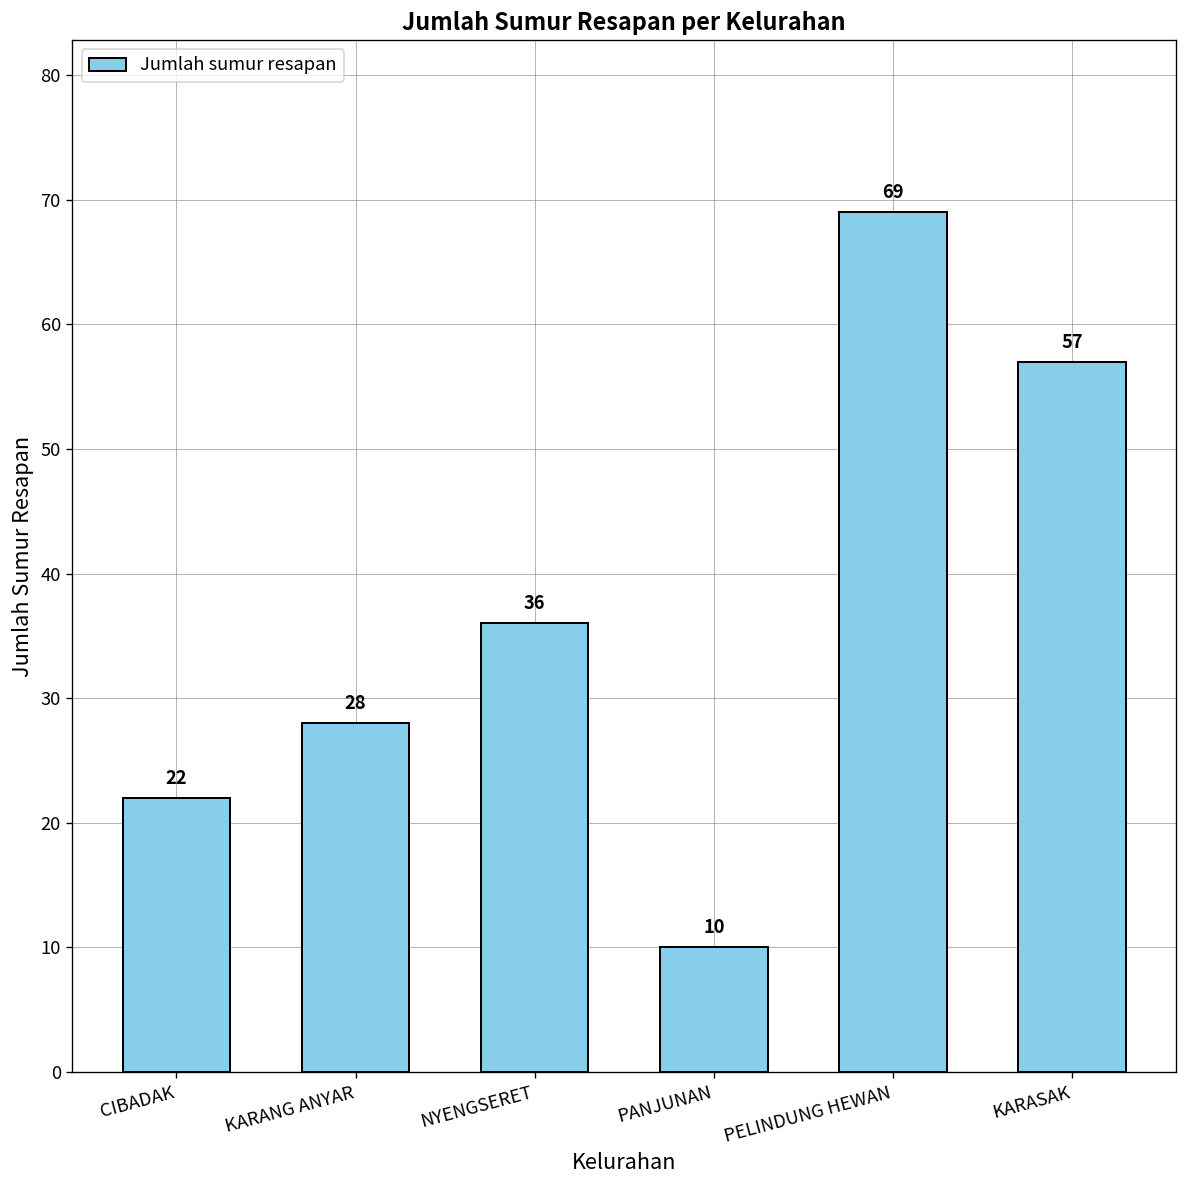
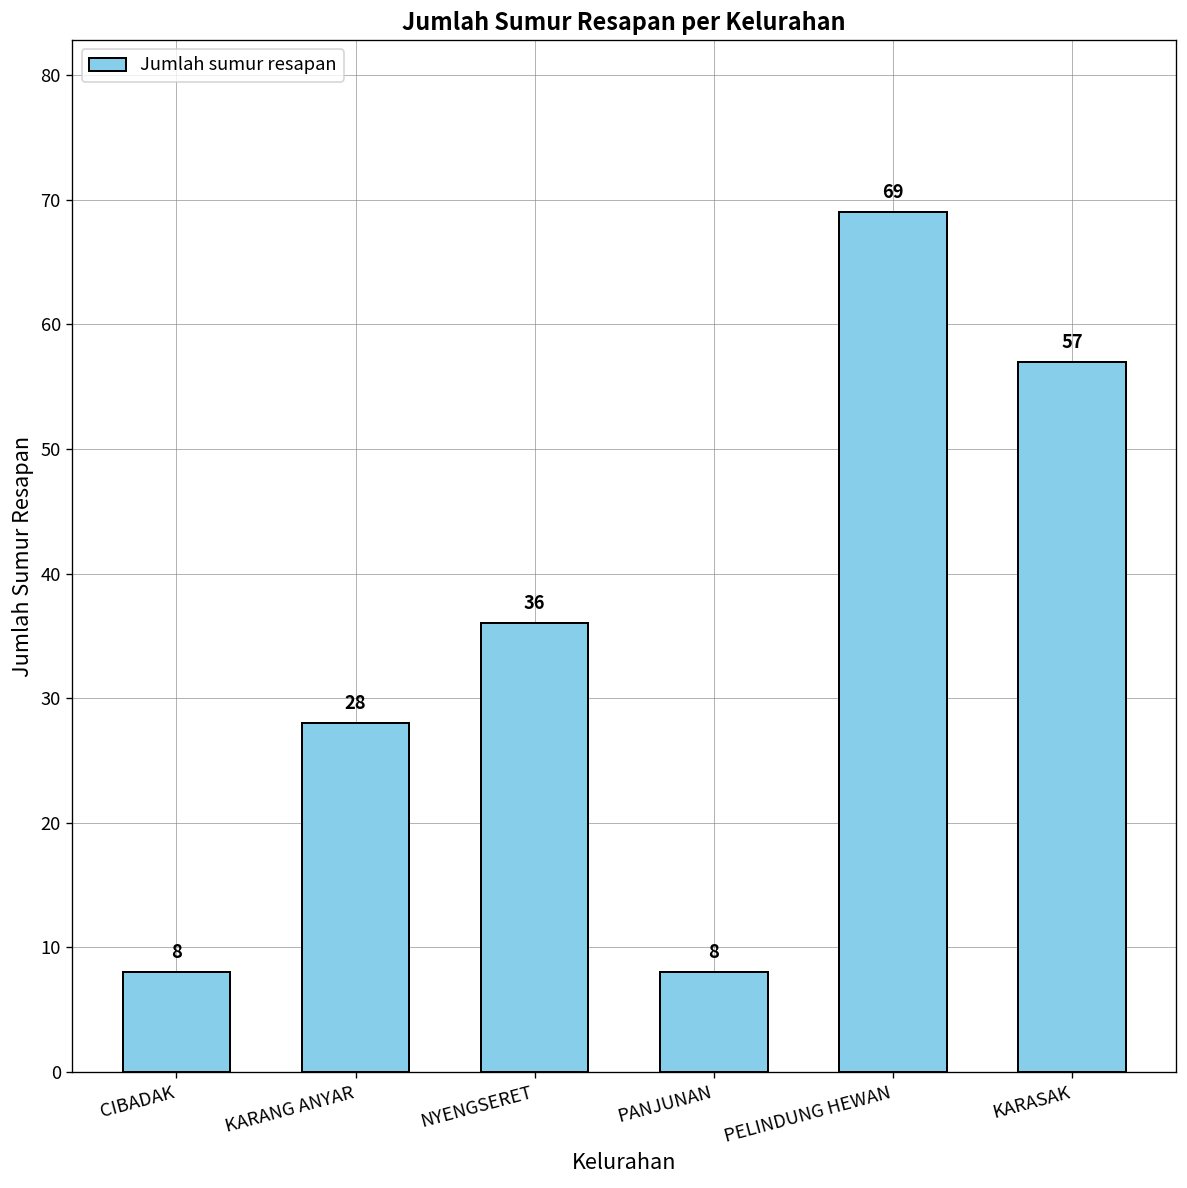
  {
-   "CIBADAK": 22,
+   "CIBADAK": 8,
    "KARANG ANYAR": 28,
    "NYENGSERET": 36,
-   "PANJUNAN": 10,
+   "PANJUNAN": 8,
    "PELINDUNG HEWAN": 69,
    "KARASAK": 57
  }
